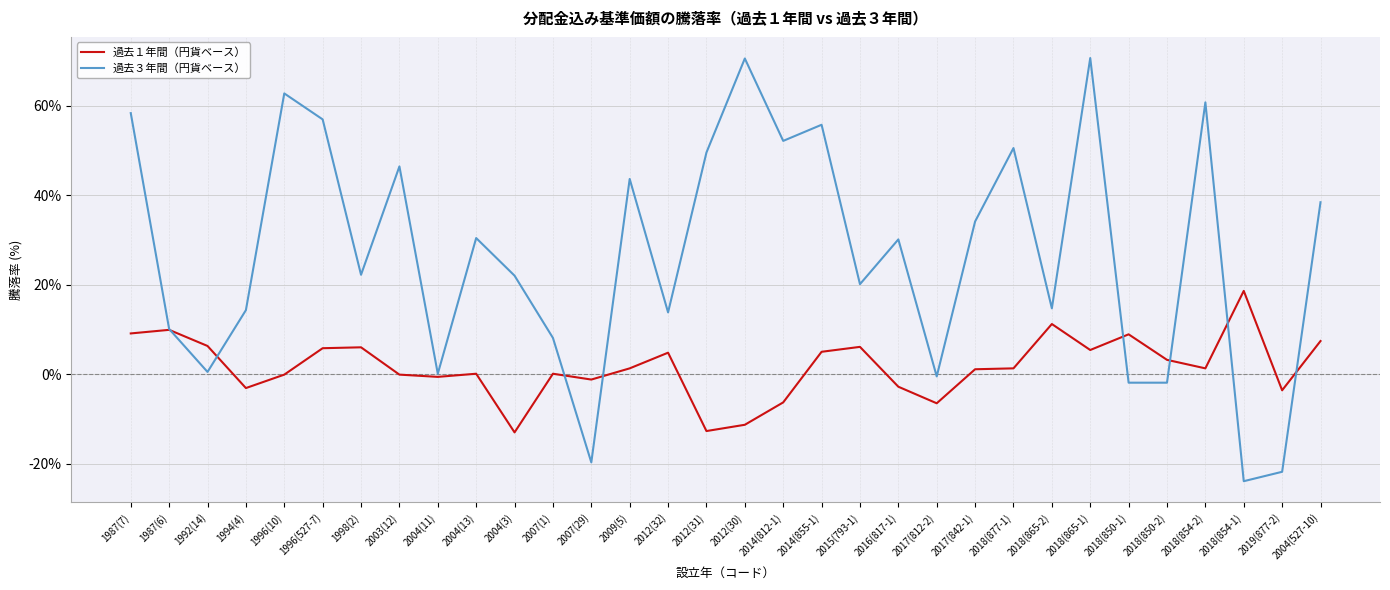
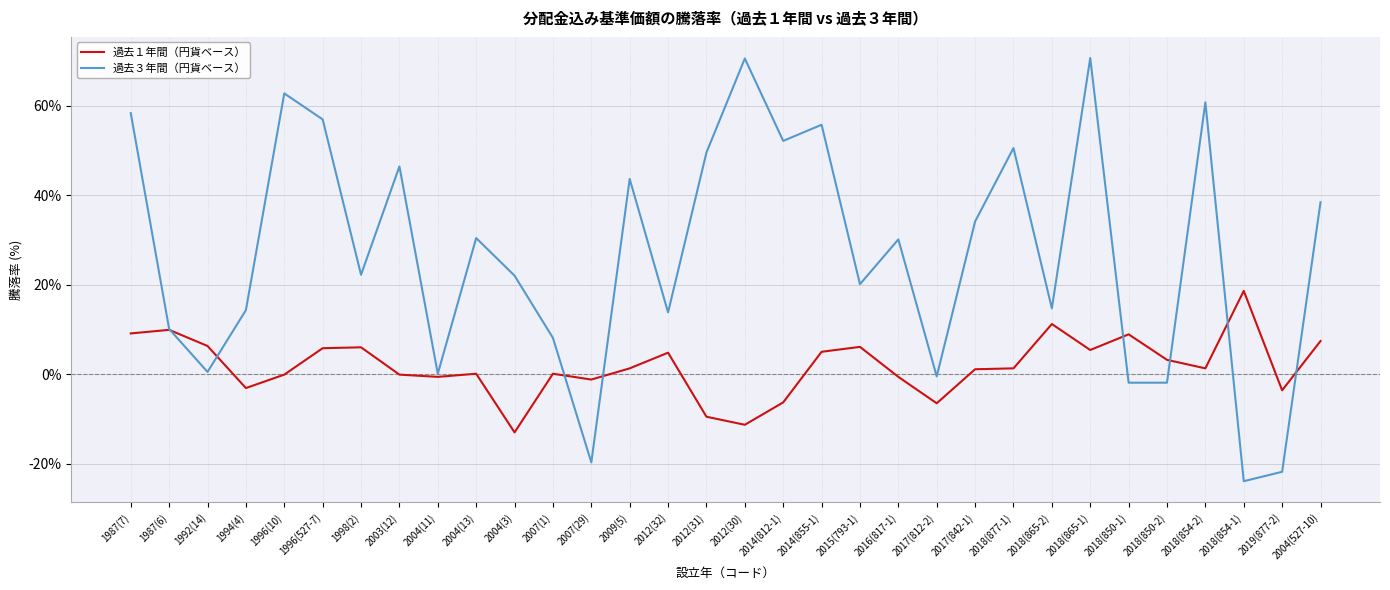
  {
    "過去１年間（円貨ベース）": {
      "1987(7)": "9%",
      "1992(14)": "6%",
      "1994(4)": "-3%",
      "1996(10)": "0%",
      "1996(527-7)": "6%",
      "1998(2)": "6%",
      "2003(12)": "0%",
      "2004(11)": "-1%",
      "2004(13)": "0%",
      "2004(3)": "-13%",
      "2007(1)": "0%",
      "2007(29)": "-1%",
      "2009(5)": "1%",
      "2012(32)": "5%",
-     "2012(31)": "-13%",
+     "2012(31)": "-10%",
      "2012(30)": "-11%",
      "2014(812-1)": "-6%",
      "2014(855-1)": "5%",
      "2015(793-1)": "6%",
-     "2016(817-1)": "-3%",
+     "2016(817-1)": "-1%",
      "2017(812-2)": "-7%",
      "2017(842-1)": "1%",
      "2018(877-1)": "1%",
      "2018(865-2)": "11%",
      "2018(865-1)": "5%",
      "2018(850-1)": "9%",
      "2018(850-2)": "3%",
      "2018(854-2)": "1%",
      "2018(854-1)": "19%",
      "2019(877-2)": "-4%",
      "2004(527-10)": "7%"
    },
    "過去３年間（円貨ベース）": {
      "1987(7)": "58%",
      "1992(14)": "1%",
      "1994(4)": "14%",
      "1996(10)": "63%",
      "1996(527-7)": "57%",
      "1998(2)": "22%",
      "2003(12)": "46%",
      "2004(11)": "0%",
      "2004(13)": "30%",
      "2004(3)": "22%",
      "2007(1)": "8%",
      "2007(29)": "-20%",
      "2009(5)": "44%",
      "2012(32)": "14%",
      "2012(31)": "50%",
      "2012(30)": "71%",
      "2014(812-1)": "52%",
      "2014(855-1)": "56%",
      "2015(793-1)": "20%",
      "2016(817-1)": "30%",
      "2017(812-2)": "-1%",
      "2017(842-1)": "34%",
      "2018(877-1)": "51%",
      "2018(865-2)": "15%",
      "2018(865-1)": "71%",
      "2018(850-1)": "-2%",
      "2018(850-2)": "-2%",
      "2018(854-2)": "61%",
      "2018(854-1)": "-24%",
      "2019(877-2)": "-22%",
      "2004(527-10)": "38%"
    }
  }
